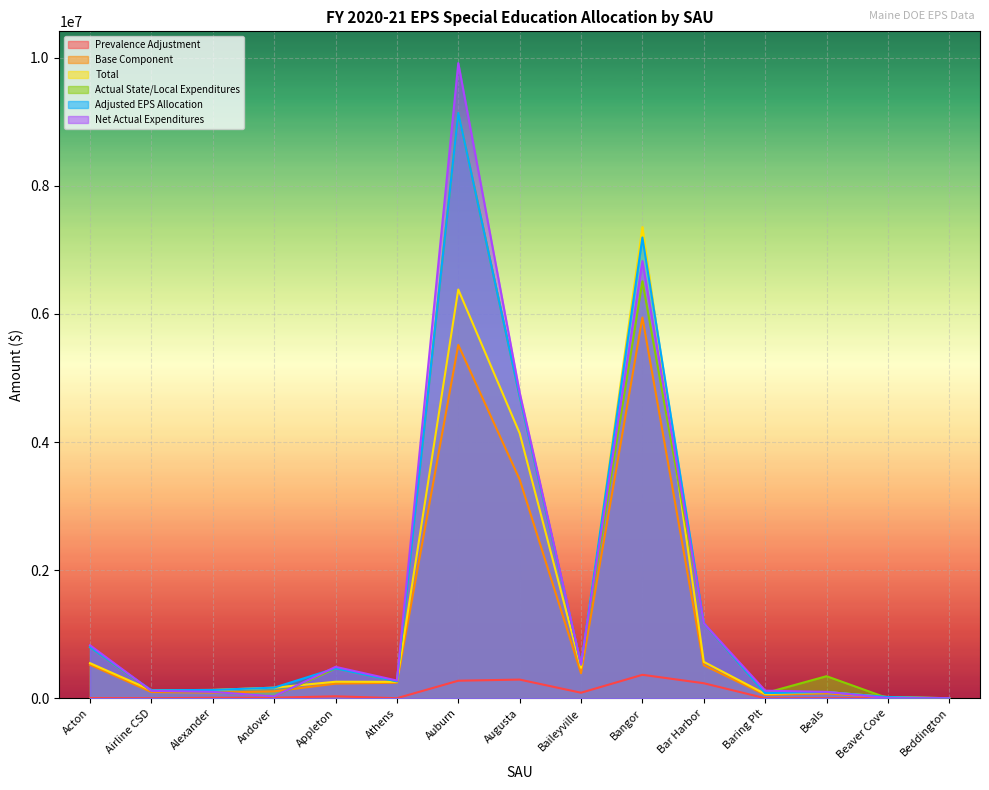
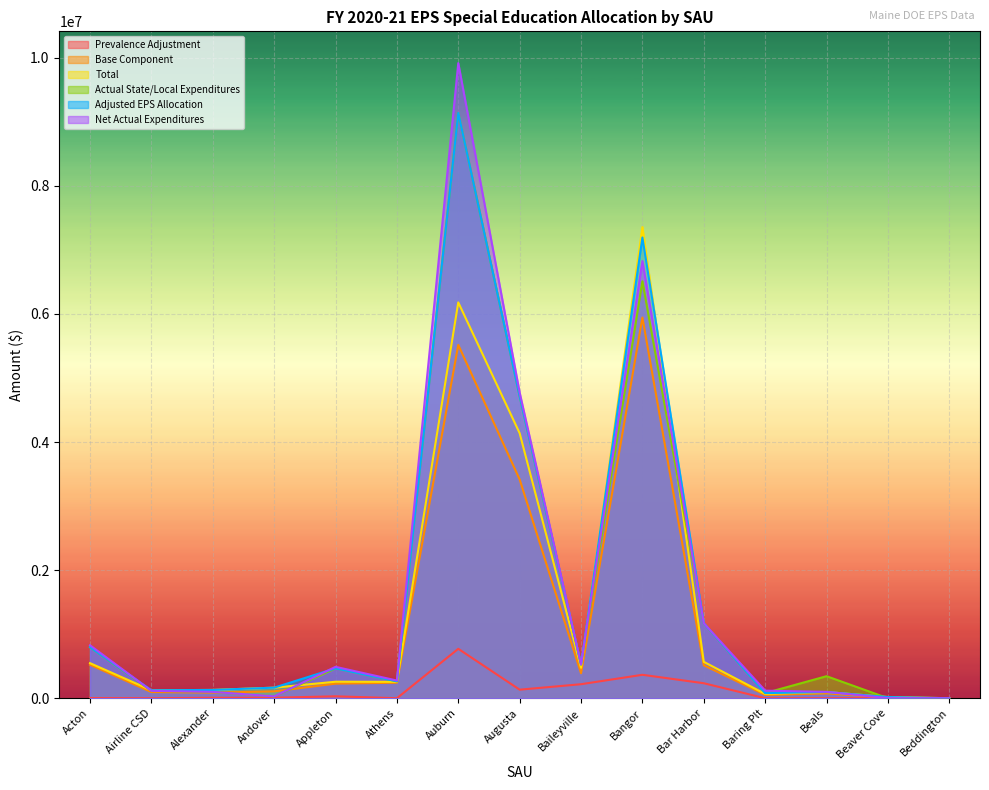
  {
    "Prevalence Adjustment": {
      "Acton": 0,
      "Airline CSD": 0,
      "Alexander": 0,
      "Appleton": 0,
      "Athens": 0,
-     "Auburn": 300000,
-     "Augusta": 300000,
-     "Baileyville": 100000,
+     "Auburn": 800000,
+     "Augusta": 100000,
+     "Baileyville": 200000,
      "Bangor": 400000,
      "Bar Harbor": 200000,
      "Baring Plt": 0,
      "Beals": 0
    },
    "Base Component": {
      "Andover": 100000,
      "Auburn": 5500000,
      "Augusta": 3400000,
      "Baileyville": 400000,
      "Bangor": 5900000,
      "Bar Harbor": 500000
    },
    "Total": {
-     "Auburn": 6400000,
+     "Auburn": 6200000,
      "Augusta": 4100000,
      "Baileyville": 500000,
      "Bangor": 7400000,
      "Bar Harbor": 600000
    },
    "Actual State/Local Expenditures": {
      "Bangor": 6500000,
      "Beals": 300000
    },
    "Adjusted EPS Allocation": {
      "Bangor": 7200000
    },
    "Net Actual Expenditures": {
      "Auburn": 9900000,
      "Augusta": 4800000,
      "Bangor": 6800000
    }
  }
